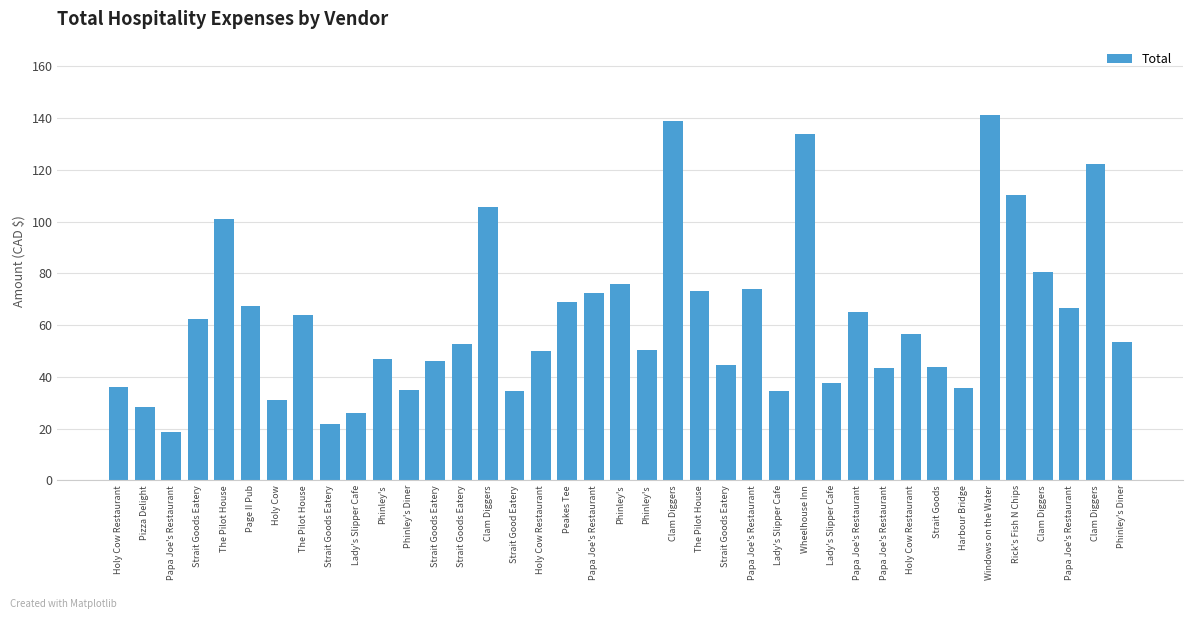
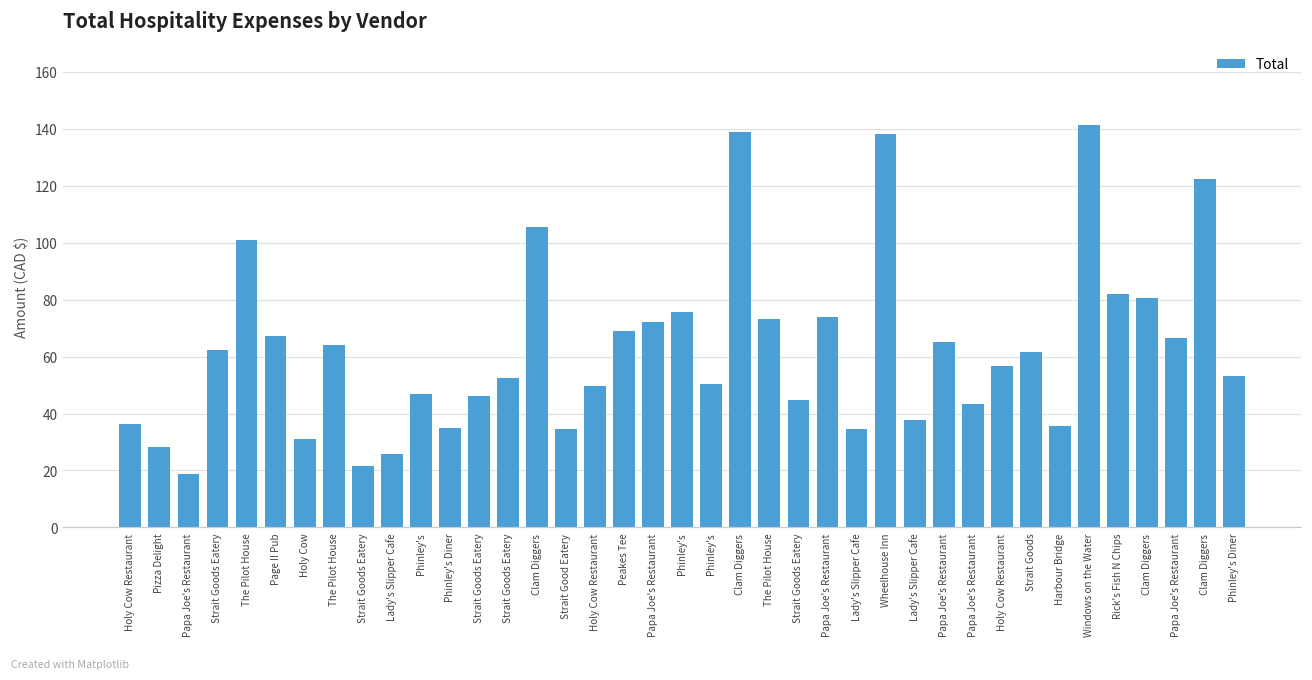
  {
    "Pizza Delight": 28,
    "Page II Pub": 67,
    "Holy Cow": 31,
    "Strait Good Eatery": 34,
    "Peakes Tee": 69,
-   "Wheelhouse Inn": 134,
-   "Strait Goods": 44,
+   "Wheelhouse Inn": 138,
+   "Strait Goods": 62,
    "Harbour Bridge": 36,
    "Windows on the Water": 141,
-   "Rick's Fish N Chips": 110
+   "Rick's Fish N Chips": 82
  }
